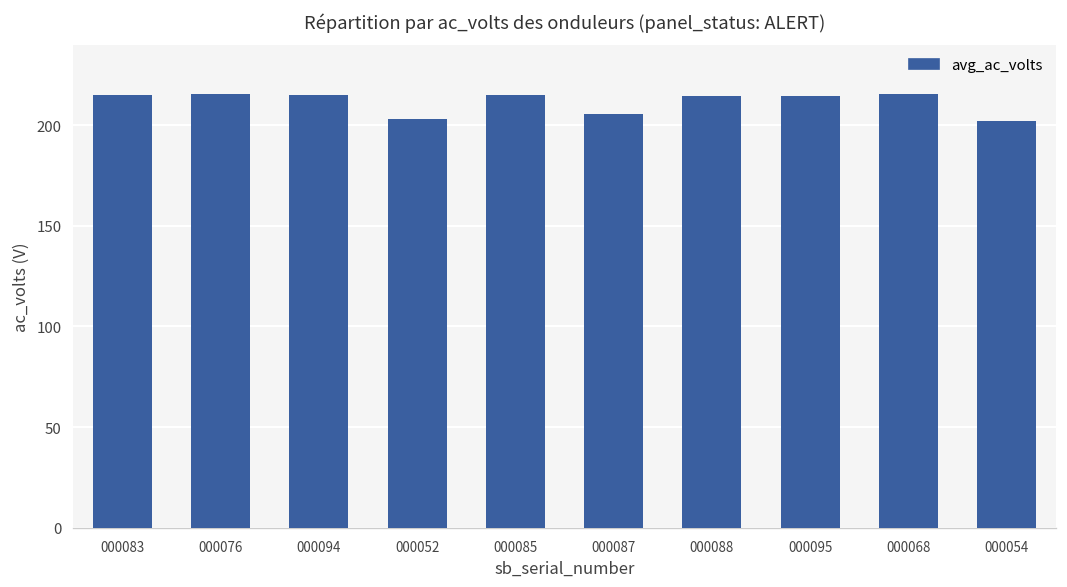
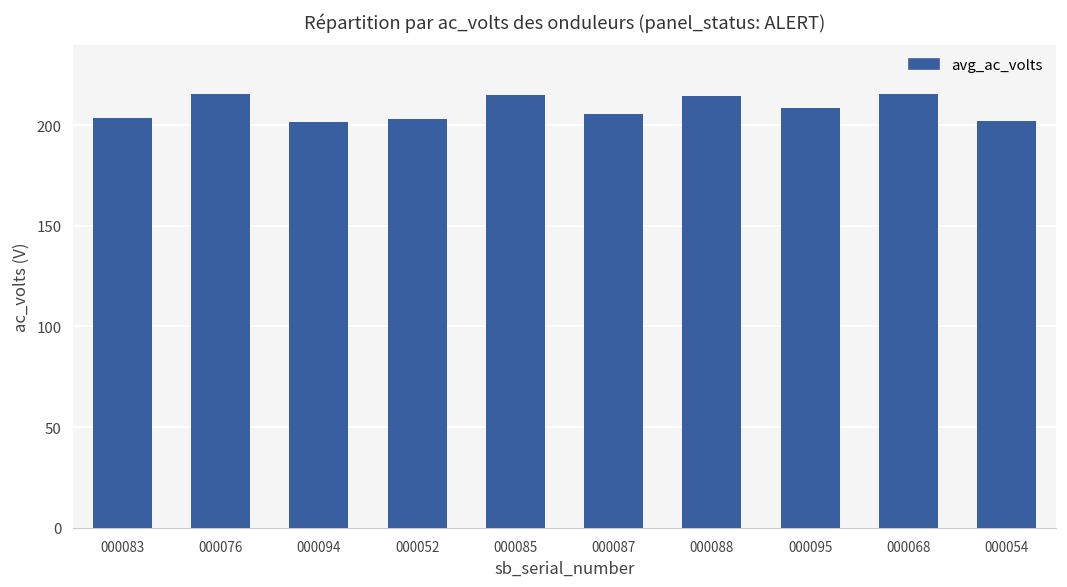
  {
-   "000083": 215,
+   "000083": 204,
    "000076": 215,
-   "000094": 215,
+   "000094": 201,
    "000052": 203,
    "000085": 215,
    "000087": 205,
    "000088": 214,
-   "000095": 215,
+   "000095": 209,
    "000068": 215,
    "000054": 202
  }
